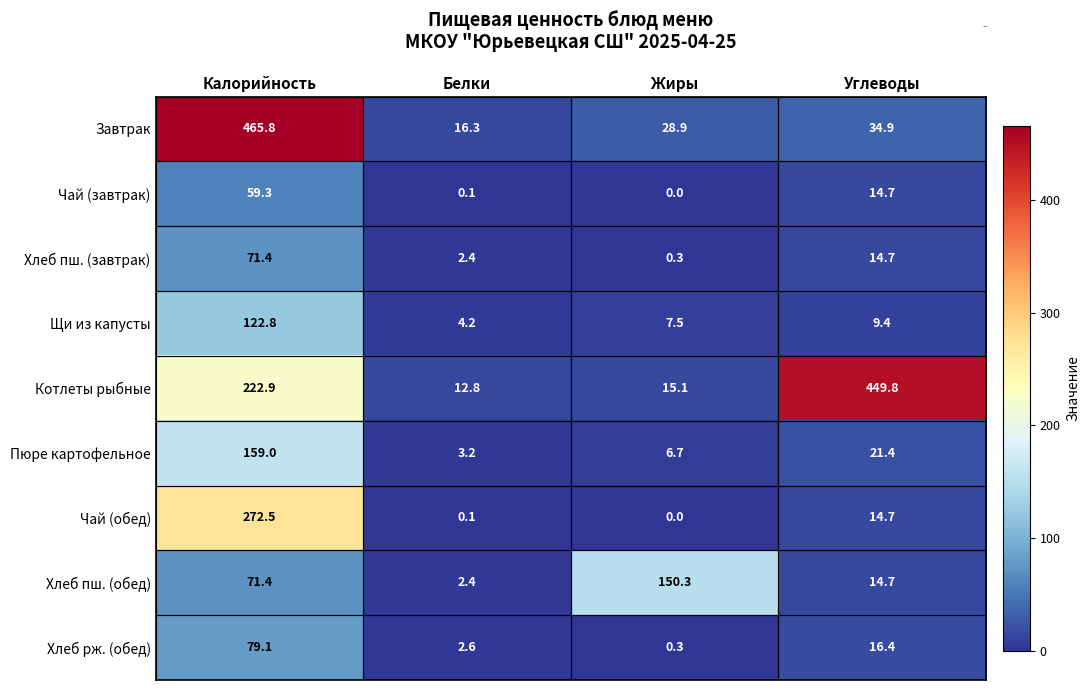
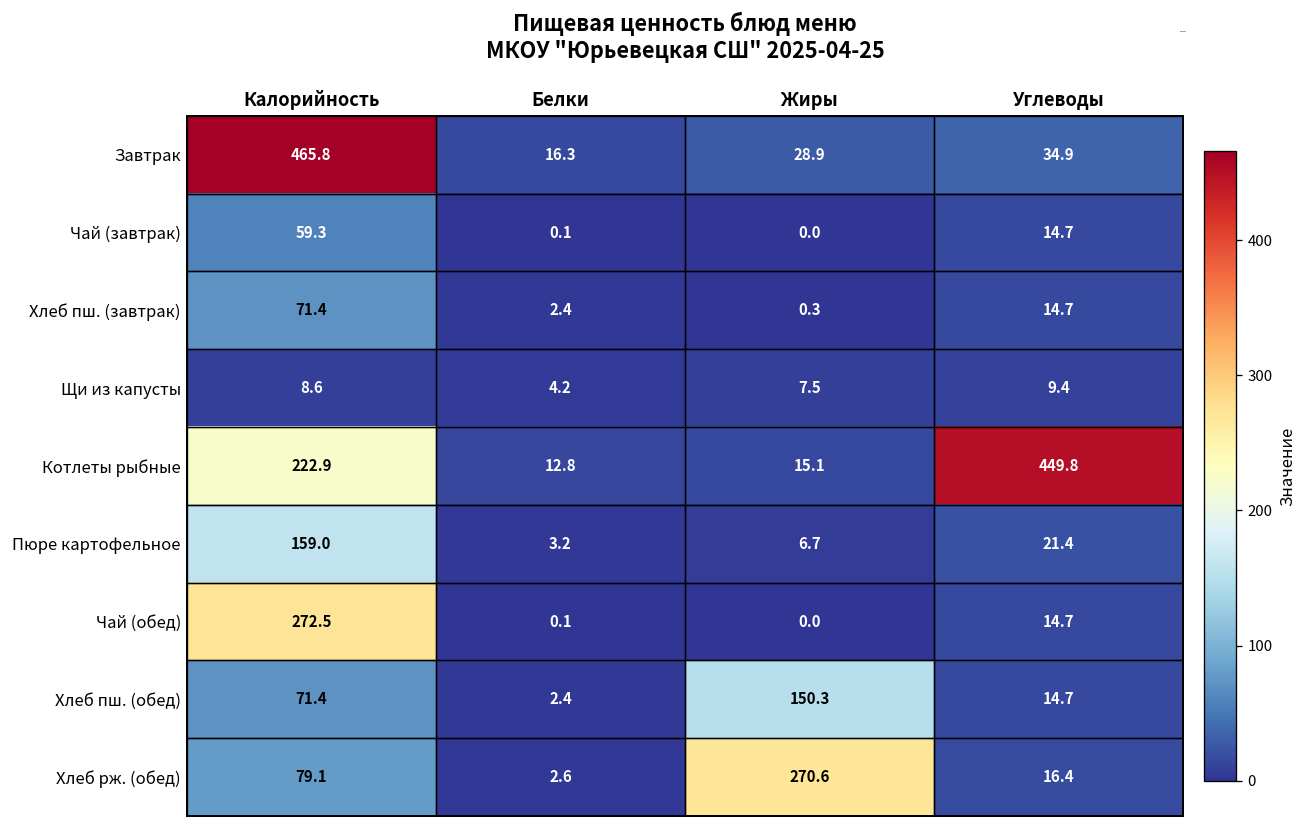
  {
    "Завтрак": {
      "Калорийность": 465.8,
      "Белки": 16.3,
      "Жиры": 28.9,
      "Углеводы": 34.9
    },
    "Чай (завтрак)": {
      "Калорийность": 59.3,
      "Белки": 0.1,
      "Жиры": 0.0,
      "Углеводы": 14.7
    },
    "Хлеб пш. (завтрак)": {
      "Калорийность": 71.4,
      "Белки": 2.4,
      "Жиры": 0.3,
      "Углеводы": 14.7
    },
    "Щи из капусты": {
-     "Калорийность": 122.8,
+     "Калорийность": 8.6,
      "Белки": 4.2,
      "Жиры": 7.5,
      "Углеводы": 9.4
    },
    "Котлеты рыбные": {
      "Калорийность": 222.9,
      "Белки": 12.8,
      "Жиры": 15.1,
      "Углеводы": 449.8
    },
    "Пюре картофельное": {
      "Калорийность": 159.0,
      "Белки": 3.2,
      "Жиры": 6.7,
      "Углеводы": 21.4
    },
    "Чай (обед)": {
      "Калорийность": 272.5,
      "Белки": 0.1,
      "Жиры": 0.0,
      "Углеводы": 14.7
    },
    "Хлеб пш. (обед)": {
      "Калорийность": 71.4,
      "Белки": 2.4,
      "Жиры": 150.3,
      "Углеводы": 14.7
    },
    "Хлеб рж. (обед)": {
      "Калорийность": 79.1,
      "Белки": 2.6,
-     "Жиры": 0.3,
+     "Жиры": 270.6,
      "Углеводы": 16.4
    }
  }
